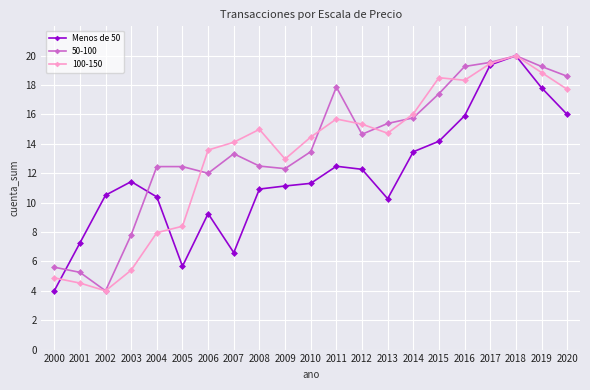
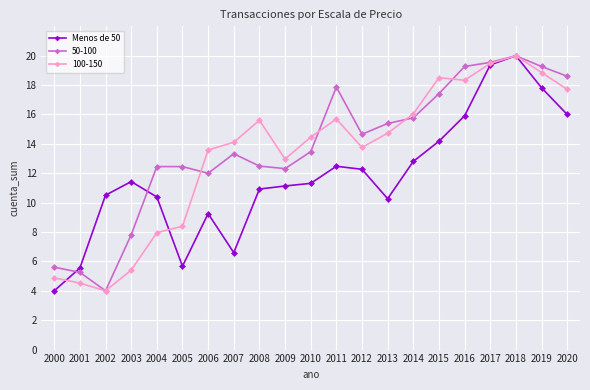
  {
    "Menos de 50": {
      "2000": 4.0,
-     "2001": 7.3,
+     "2001": 5.6,
      "2002": 10.5,
      "2003": 11.4,
      "2004": 10.4,
      "2005": 5.7,
      "2006": 9.3,
      "2007": 6.6,
      "2008": 10.9,
      "2009": 11.1,
      "2010": 11.3,
      "2011": 12.5,
      "2012": 12.3,
      "2013": 10.3,
-     "2014": 13.5,
+     "2014": 12.8,
      "2015": 14.2,
      "2016": 15.9,
      "2019": 17.8,
      "2020": 16.0
    },
    "50-100": {
      "2000": 5.6,
      "2001": 5.3,
      "2003": 7.8,
      "2004": 12.5,
      "2005": 12.5,
      "2006": 12.0,
      "2007": 13.3,
      "2008": 12.5,
      "2009": 12.3,
      "2010": 13.5,
      "2011": 17.9,
      "2012": 14.7,
      "2013": 15.4,
      "2014": 15.8,
      "2015": 17.4,
      "2016": 19.3,
      "2019": 19.3,
      "2020": 18.6
    },
    "100-150": {
      "2000": 4.9,
      "2001": 4.5,
      "2003": 5.4,
      "2004": 8.0,
      "2005": 8.4,
      "2006": 13.6,
      "2007": 14.1,
-     "2008": 15.0,
+     "2008": 15.6,
      "2009": 13.0,
      "2010": 14.5,
      "2011": 15.7,
-     "2012": 15.3,
+     "2012": 13.8,
      "2013": 14.7,
      "2014": 16.0,
      "2015": 18.5,
      "2016": 18.3,
      "2019": 18.9,
      "2020": 17.7
    }
  }
